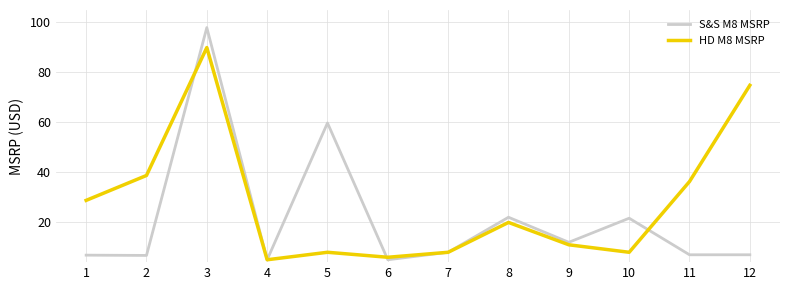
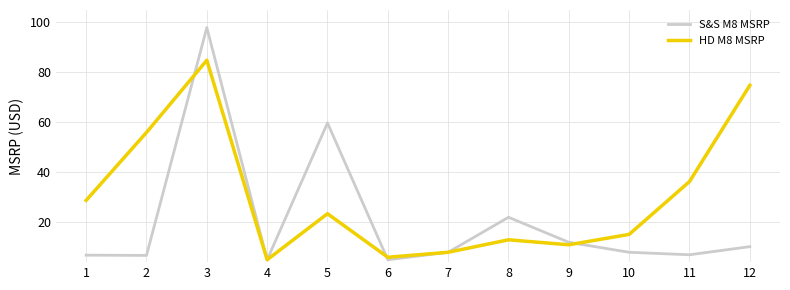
  {
    "S&S M8 MSRP": {
      "1": 7,
      "2": 7,
      "3": 98,
      "5": 60,
      "8": 22,
-     "10": 22,
+     "10": 8,
      "11": 7,
-     "12": 7
+     "12": 10
    },
    "HD M8 MSRP": {
      "1": 29,
-     "2": 39,
-     "3": 90,
-     "5": 8,
-     "8": 20,
-     "10": 8,
+     "2": 56,
+     "3": 85,
+     "5": 23,
+     "8": 13,
+     "10": 15,
      "11": 36,
      "12": 75
    }
  }
